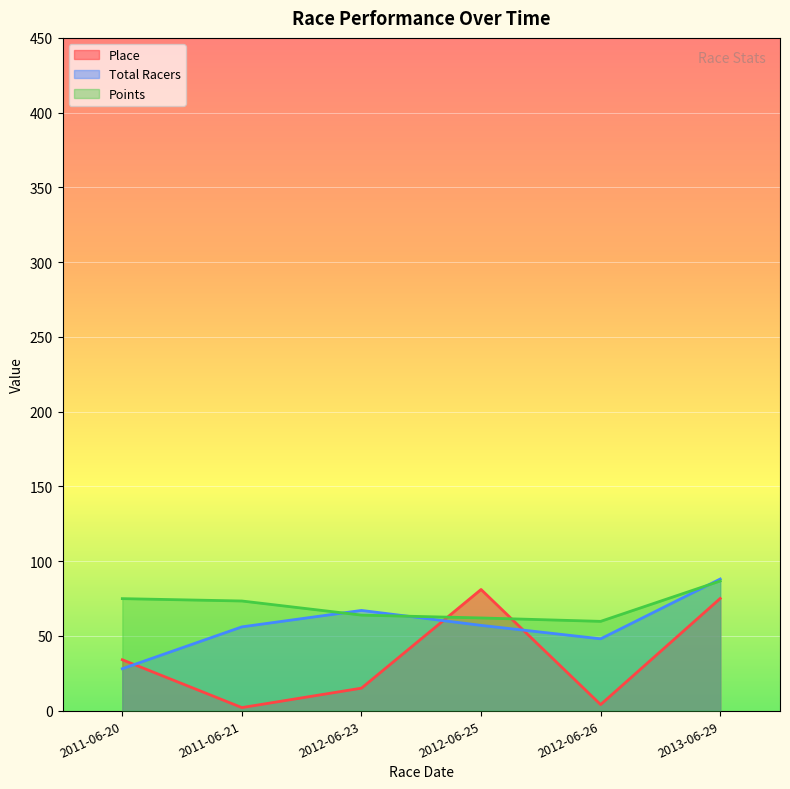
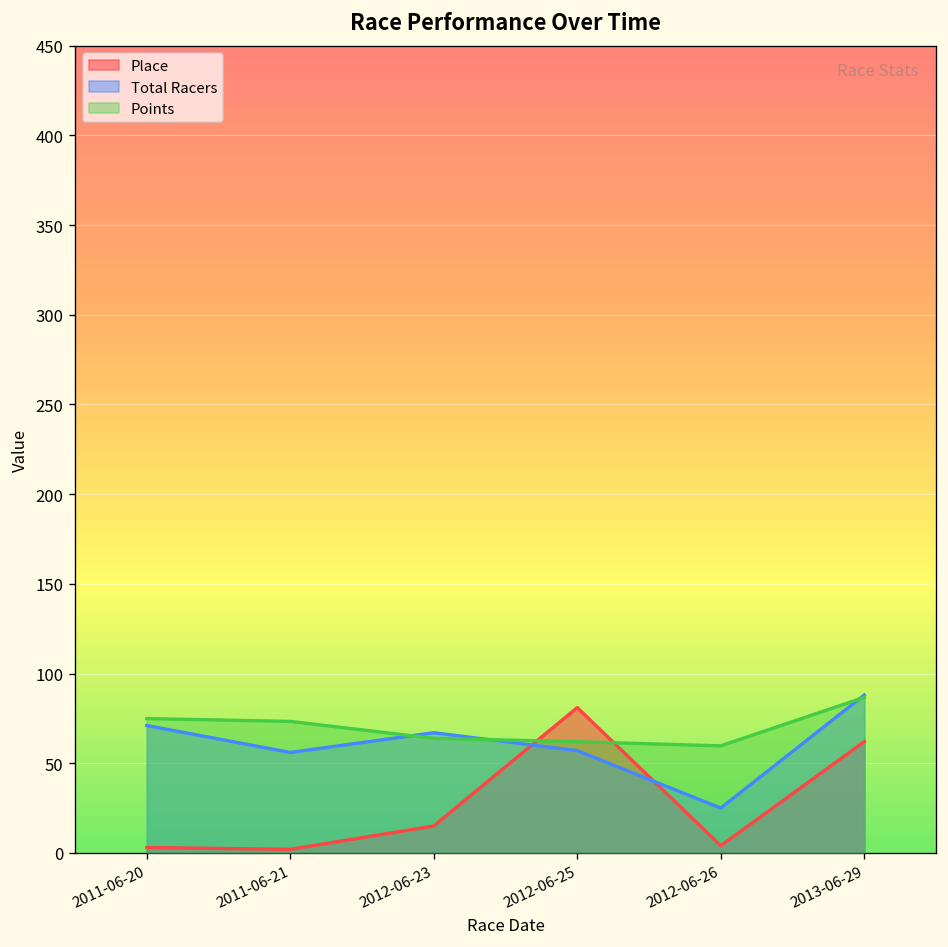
  {
    "Place": {
-     "2011-06-20": 34,
+     "2011-06-20": 3,
      "2011-06-21": 2,
      "2012-06-23": 15,
      "2012-06-25": 81,
      "2012-06-26": 4,
-     "2013-06-29": 75
+     "2013-06-29": 62
    },
    "Total Racers": {
-     "2011-06-20": 28,
+     "2011-06-20": 71,
      "2011-06-21": 56,
      "2012-06-23": 67,
      "2012-06-25": 57,
-     "2012-06-26": 48
+     "2012-06-26": 25
    },
    "Points": {
      "2011-06-20": 75,
      "2011-06-21": 73,
      "2012-06-23": 64,
      "2012-06-25": 62,
      "2012-06-26": 60
    }
  }
